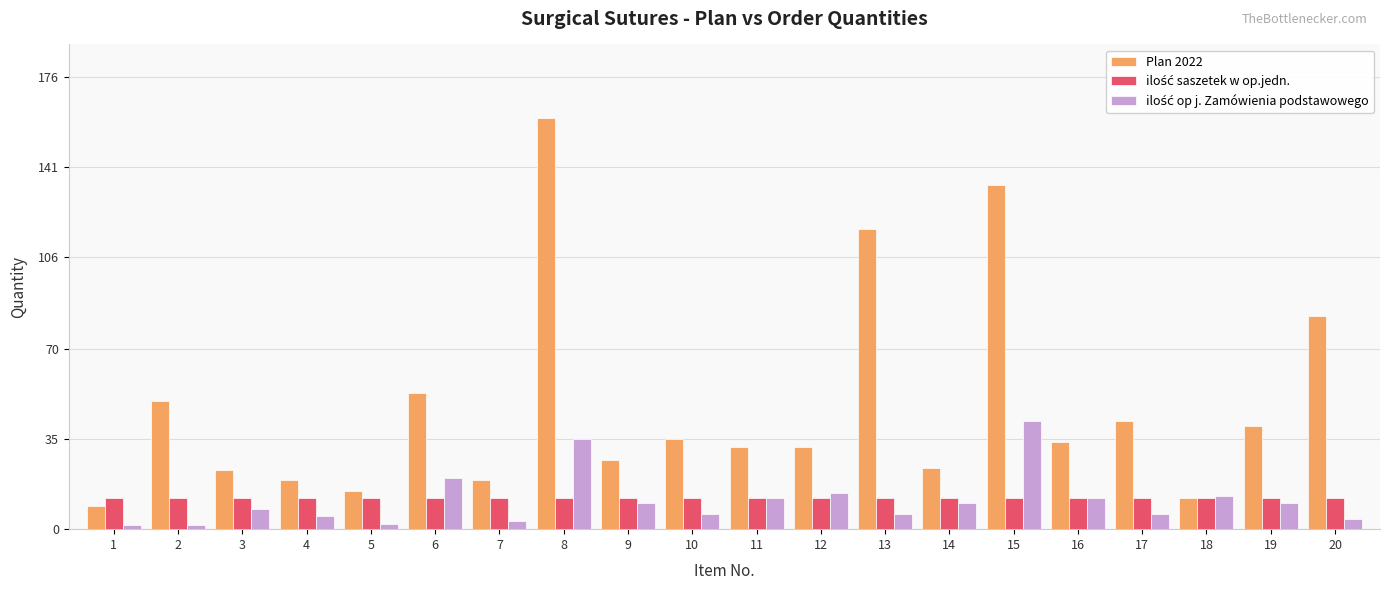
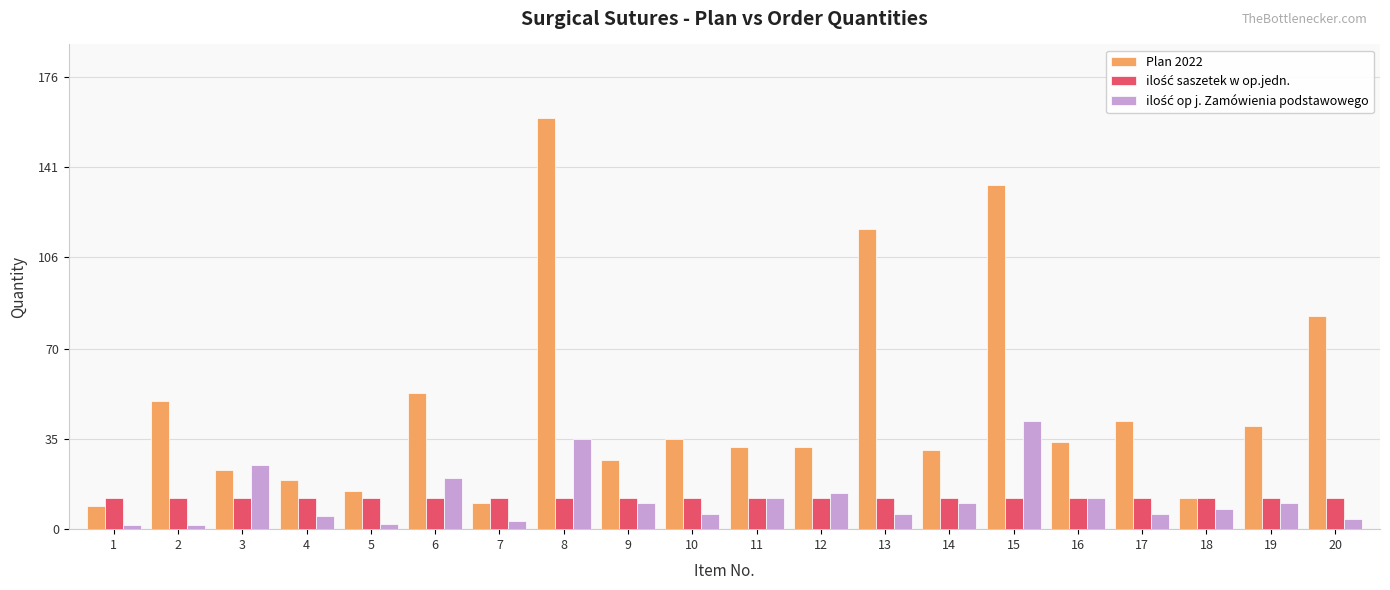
  {
    "Plan 2022": {
      "1": 9,
      "2": 50,
      "3": 23,
      "4": 19,
      "5": 15,
      "6": 53,
-     "7": 19,
+     "7": 10,
      "8": 160,
      "9": 27,
      "10": 35,
      "11": 32,
      "12": 32,
      "13": 117,
-     "14": 24,
+     "14": 31,
      "15": 134,
      "16": 34,
      "17": 42,
      "18": 12,
      "19": 40,
      "20": 83
    },
    "ilość saszetek w op.jedn.": {
      "1": 12,
      "2": 12,
      "3": 12,
      "4": 12,
      "5": 12,
      "6": 12,
      "7": 12,
      "8": 12,
      "9": 12,
      "10": 12,
      "11": 12,
      "12": 12,
      "13": 12,
      "14": 12,
      "15": 12,
      "16": 12,
      "17": 12,
      "18": 12,
      "19": 12,
      "20": 12
    },
    "ilość op j. Zamówienia podstawowego": {
      "1": 2,
      "2": 2,
-     "3": 8,
+     "3": 25,
      "4": 5,
      "5": 2,
      "6": 20,
      "7": 3,
      "8": 35,
      "9": 10,
      "10": 6,
      "11": 12,
      "12": 14,
      "13": 6,
      "14": 10,
      "15": 42,
      "16": 12,
      "17": 6,
-     "18": 13,
+     "18": 8,
      "19": 10,
      "20": 4
    }
  }
